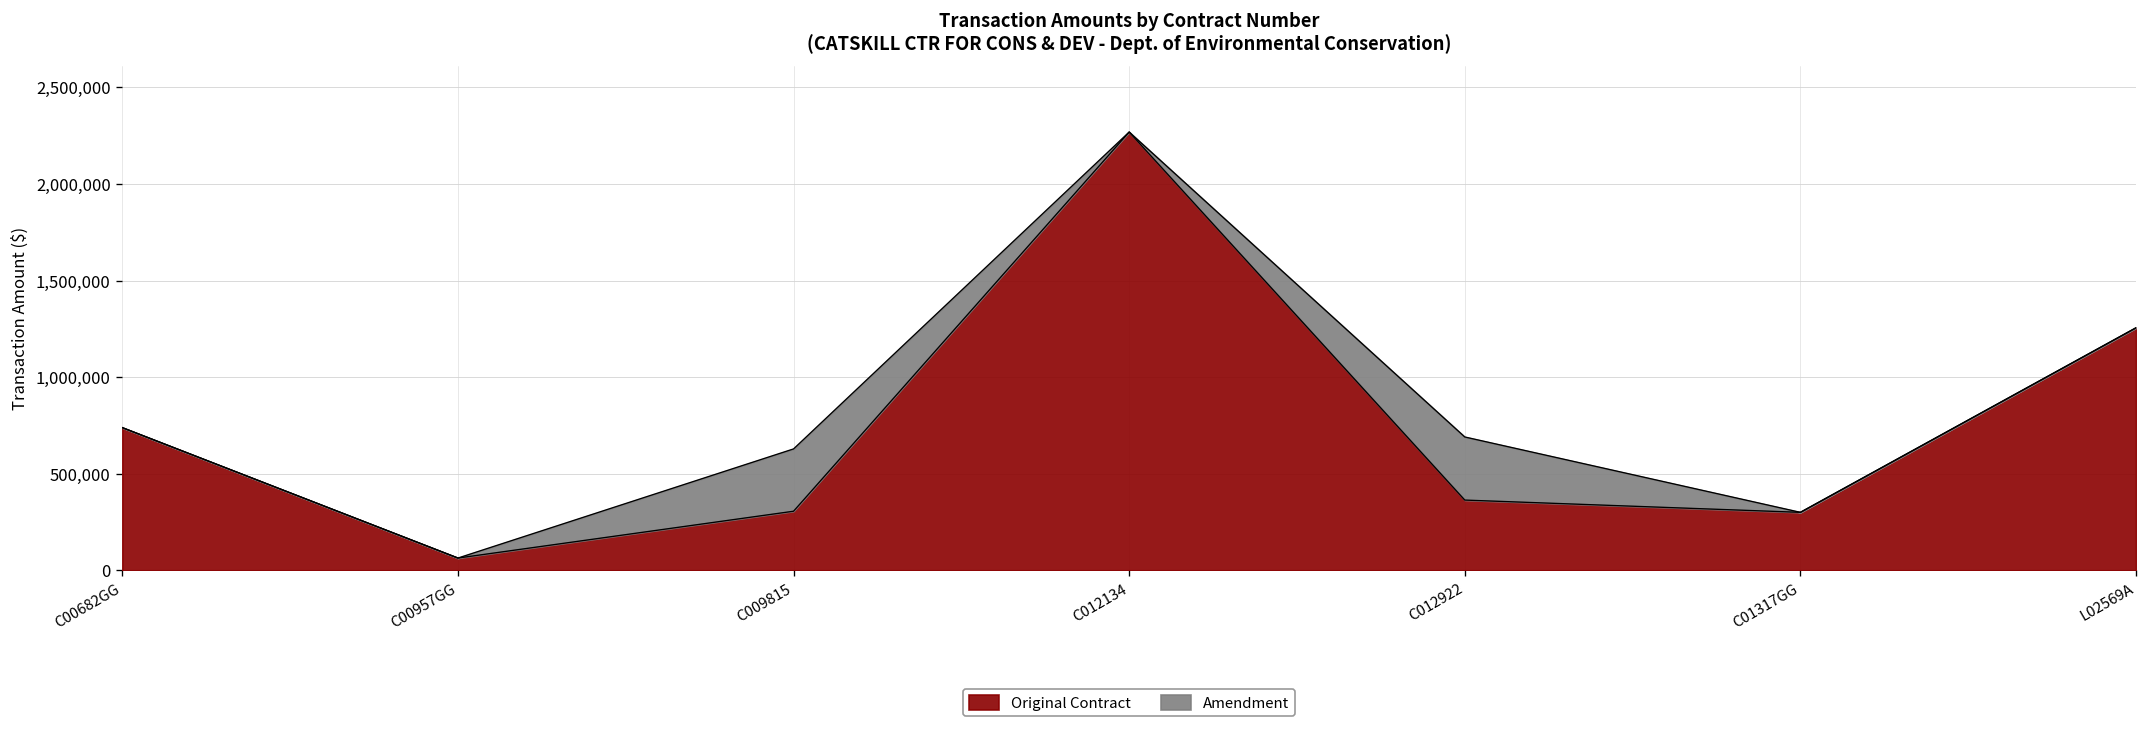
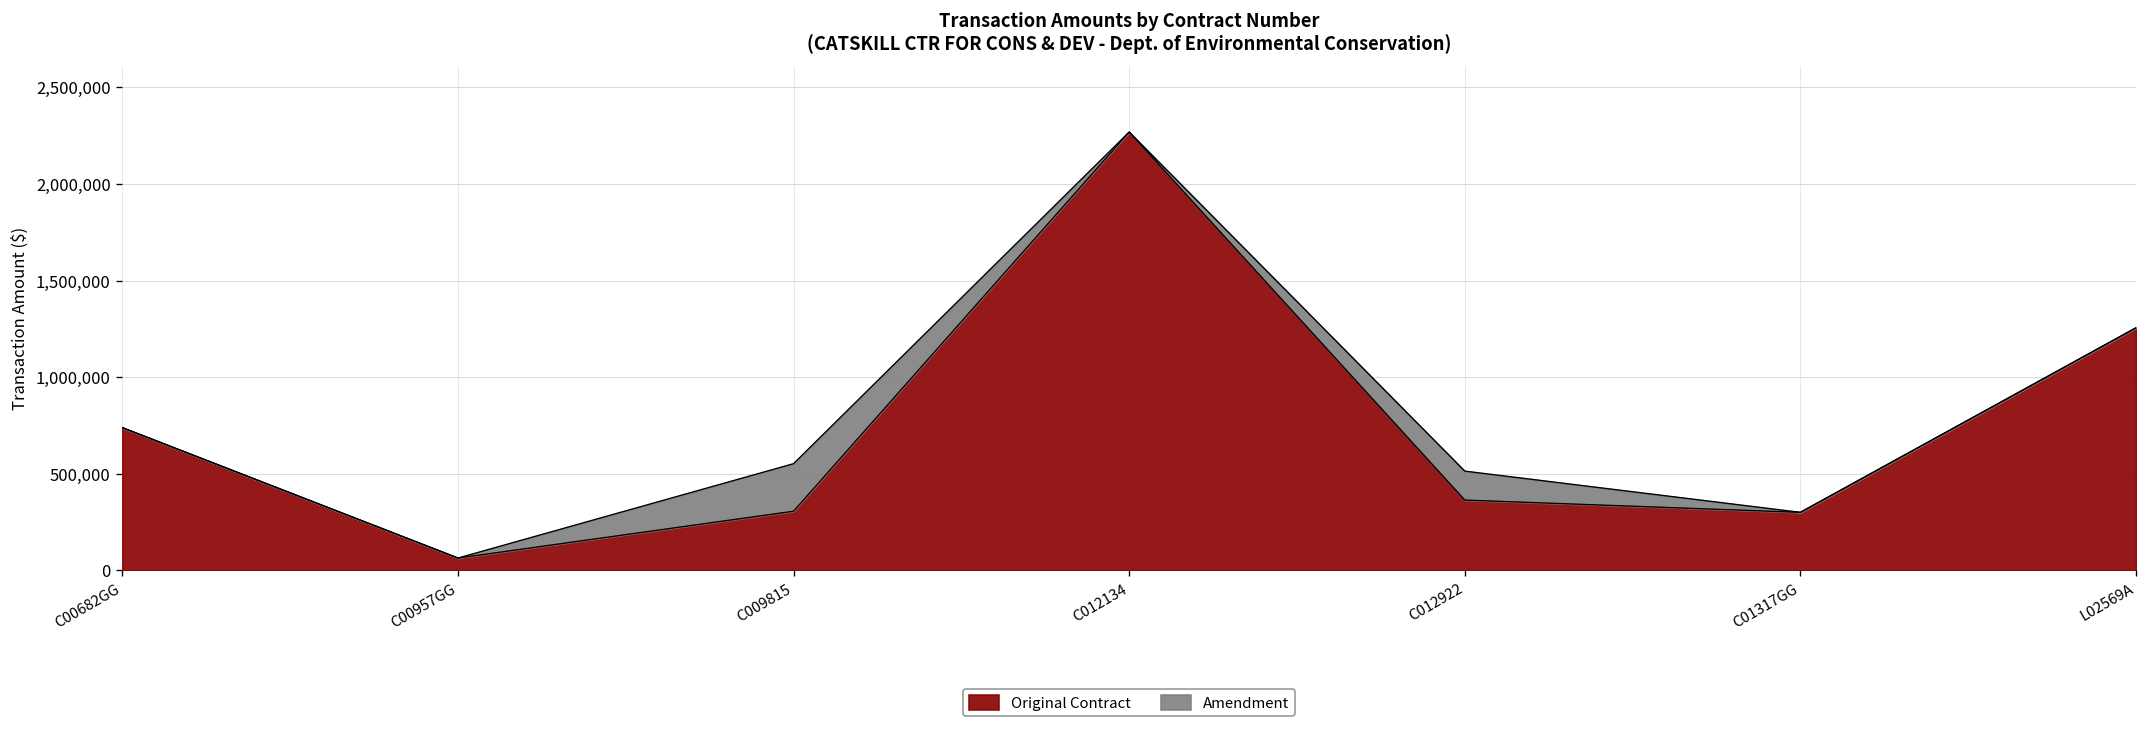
  {
    "Original Contract": {
      "C009815": "310,000",
      "C012922": "360,000"
    },
    "Amendment": {
-     "C009815": "320,000",
-     "C012922": "330,000"
+     "C009815": "250,000",
+     "C012922": "150,000"
    }
  }
